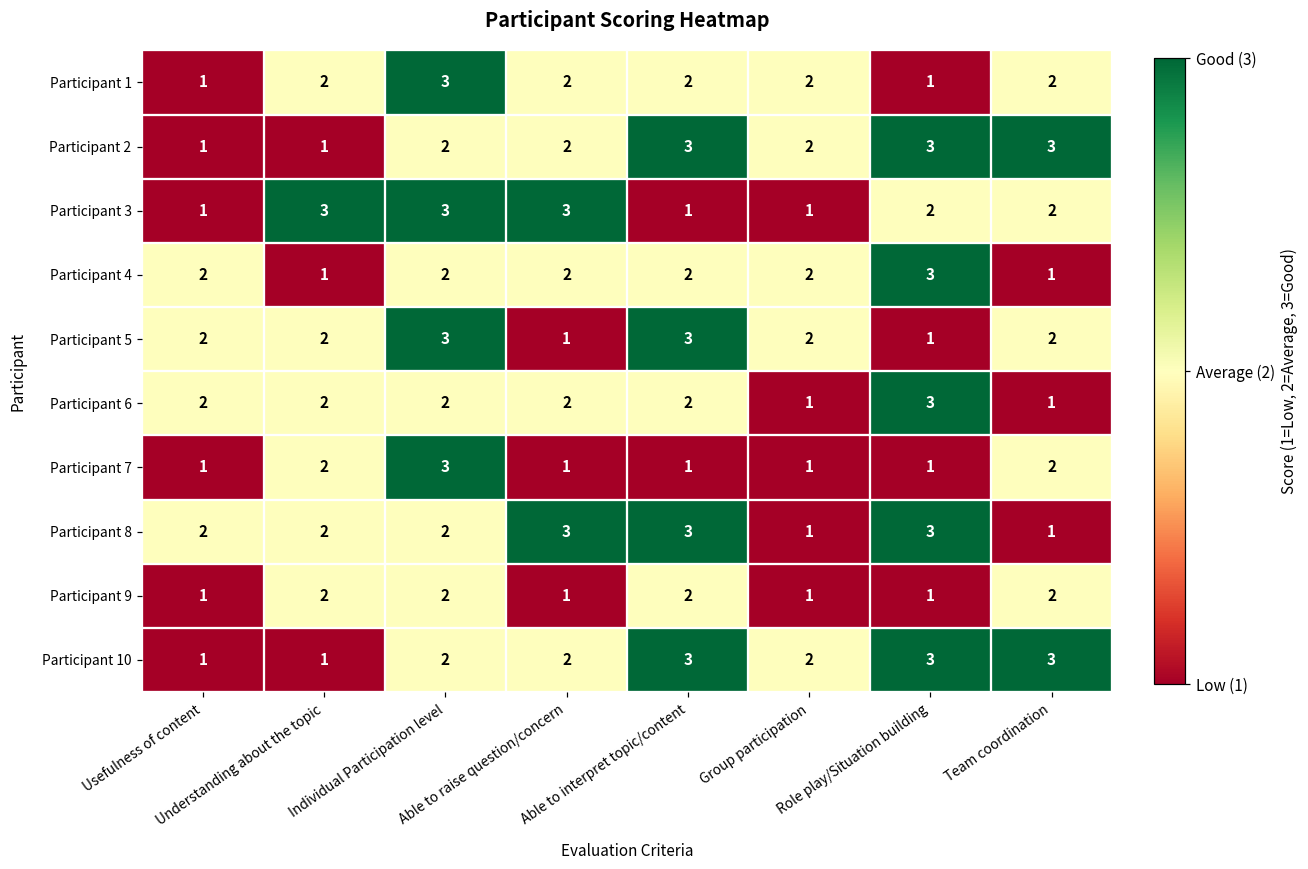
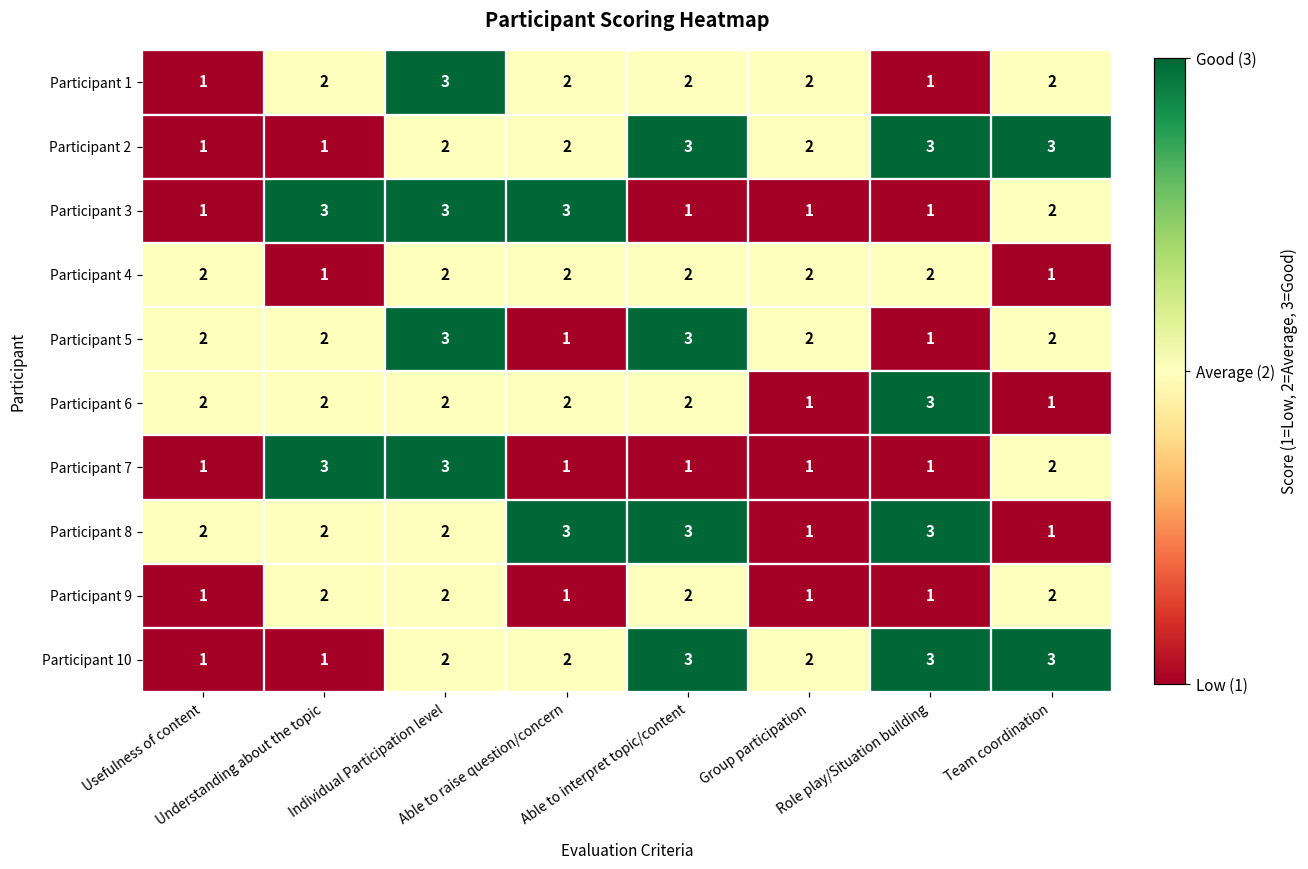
  {
    "Participant 1": {
      "Usefulness of content": 1,
      "Understanding about the topic": 2,
      "Individual Participation level": 3,
      "Able to raise question/concern": 2,
      "Able to interpret topic/content": 2,
      "Group participation": 2,
      "Role play/Situation building": 1,
      "Team coordination": 2
    },
    "Participant 2": {
      "Usefulness of content": 1,
      "Understanding about the topic": 1,
      "Individual Participation level": 2,
      "Able to raise question/concern": 2,
      "Able to interpret topic/content": 3,
      "Group participation": 2,
      "Role play/Situation building": 3,
      "Team coordination": 3
    },
    "Participant 3": {
      "Usefulness of content": 1,
      "Understanding about the topic": 3,
      "Individual Participation level": 3,
      "Able to raise question/concern": 3,
      "Able to interpret topic/content": 1,
      "Group participation": 1,
-     "Role play/Situation building": 2,
+     "Role play/Situation building": 1,
      "Team coordination": 2
    },
    "Participant 4": {
      "Usefulness of content": 2,
      "Understanding about the topic": 1,
      "Individual Participation level": 2,
      "Able to raise question/concern": 2,
      "Able to interpret topic/content": 2,
      "Group participation": 2,
-     "Role play/Situation building": 3,
+     "Role play/Situation building": 2,
      "Team coordination": 1
    },
    "Participant 5": {
      "Usefulness of content": 2,
      "Understanding about the topic": 2,
      "Individual Participation level": 3,
      "Able to raise question/concern": 1,
      "Able to interpret topic/content": 3,
      "Group participation": 2,
      "Role play/Situation building": 1,
      "Team coordination": 2
    },
    "Participant 6": {
      "Usefulness of content": 2,
      "Understanding about the topic": 2,
      "Individual Participation level": 2,
      "Able to raise question/concern": 2,
      "Able to interpret topic/content": 2,
      "Group participation": 1,
      "Role play/Situation building": 3,
      "Team coordination": 1
    },
    "Participant 7": {
      "Usefulness of content": 1,
-     "Understanding about the topic": 2,
+     "Understanding about the topic": 3,
      "Individual Participation level": 3,
      "Able to raise question/concern": 1,
      "Able to interpret topic/content": 1,
      "Group participation": 1,
      "Role play/Situation building": 1,
      "Team coordination": 2
    },
    "Participant 8": {
      "Usefulness of content": 2,
      "Understanding about the topic": 2,
      "Individual Participation level": 2,
      "Able to raise question/concern": 3,
      "Able to interpret topic/content": 3,
      "Group participation": 1,
      "Role play/Situation building": 3,
      "Team coordination": 1
    },
    "Participant 9": {
      "Usefulness of content": 1,
      "Understanding about the topic": 2,
      "Individual Participation level": 2,
      "Able to raise question/concern": 1,
      "Able to interpret topic/content": 2,
      "Group participation": 1,
      "Role play/Situation building": 1,
      "Team coordination": 2
    },
    "Participant 10": {
      "Usefulness of content": 1,
      "Understanding about the topic": 1,
      "Individual Participation level": 2,
      "Able to raise question/concern": 2,
      "Able to interpret topic/content": 3,
      "Group participation": 2,
      "Role play/Situation building": 3,
      "Team coordination": 3
    }
  }
